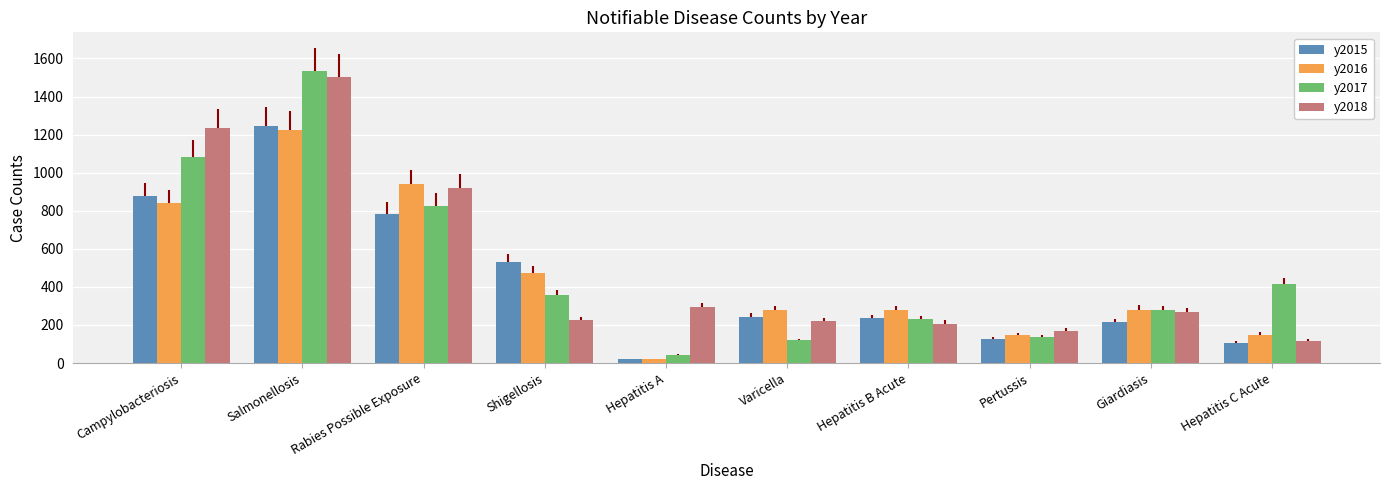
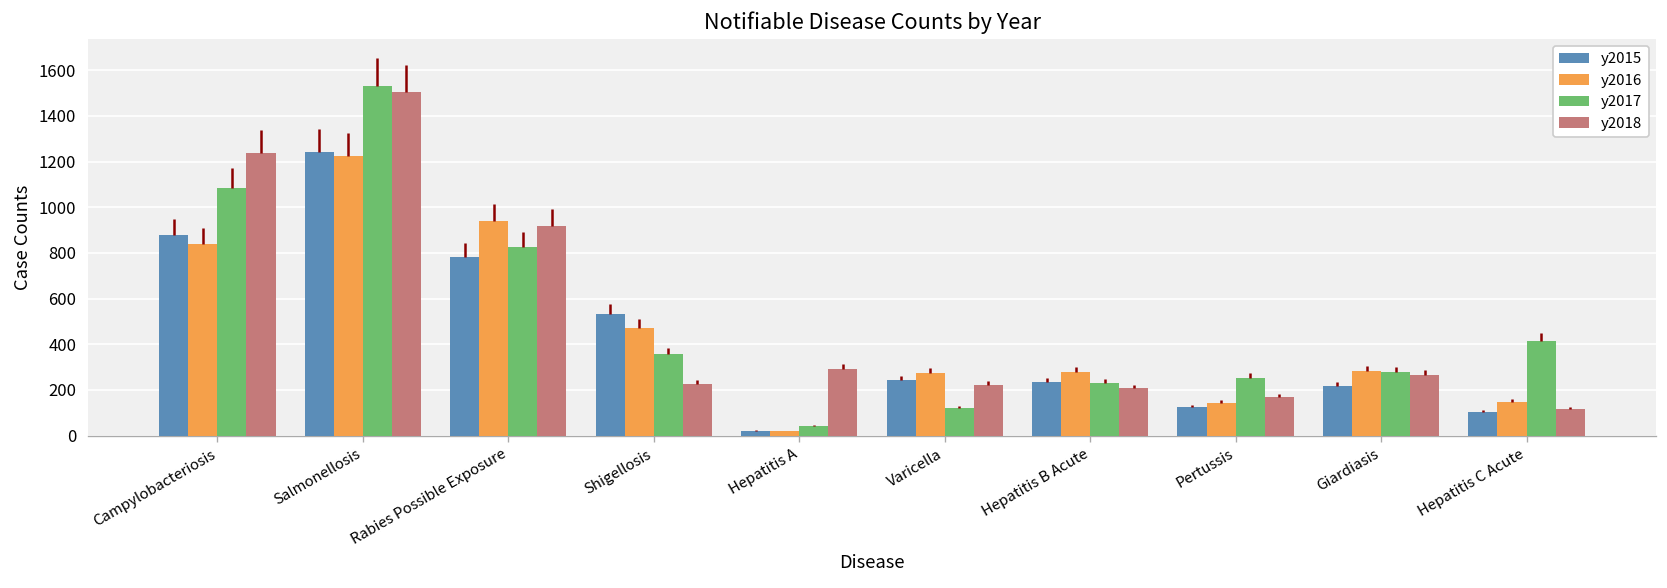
  {
    "y2015": {
      "Campylobacteriosis": 880,
      "Salmonellosis": 1240,
      "Rabies Possible Exposure": 780,
      "Shigellosis": 530,
      "Hepatitis A": 20,
      "Varicella": 240,
      "Hepatitis B Acute": 240,
      "Pertussis": 130,
      "Giardiasis": 220,
      "Hepatitis C Acute": 110
    },
    "y2016": {
      "Campylobacteriosis": 840,
      "Salmonellosis": 1230,
      "Rabies Possible Exposure": 940,
      "Shigellosis": 470,
      "Hepatitis A": 20,
      "Varicella": 280,
      "Hepatitis B Acute": 280,
      "Pertussis": 150,
      "Giardiasis": 280,
      "Hepatitis C Acute": 150
    },
    "y2017": {
      "Campylobacteriosis": 1080,
      "Salmonellosis": 1530,
      "Rabies Possible Exposure": 830,
      "Shigellosis": 360,
      "Hepatitis A": 40,
      "Varicella": 120,
      "Hepatitis B Acute": 230,
-     "Pertussis": 140,
+     "Pertussis": 250,
      "Giardiasis": 280,
      "Hepatitis C Acute": 420
    },
    "y2018": {
      "Campylobacteriosis": 1240,
      "Salmonellosis": 1500,
      "Rabies Possible Exposure": 920,
      "Shigellosis": 230,
      "Hepatitis A": 290,
      "Varicella": 220,
      "Hepatitis B Acute": 210,
      "Pertussis": 170,
      "Giardiasis": 270,
      "Hepatitis C Acute": 120
    }
  }
